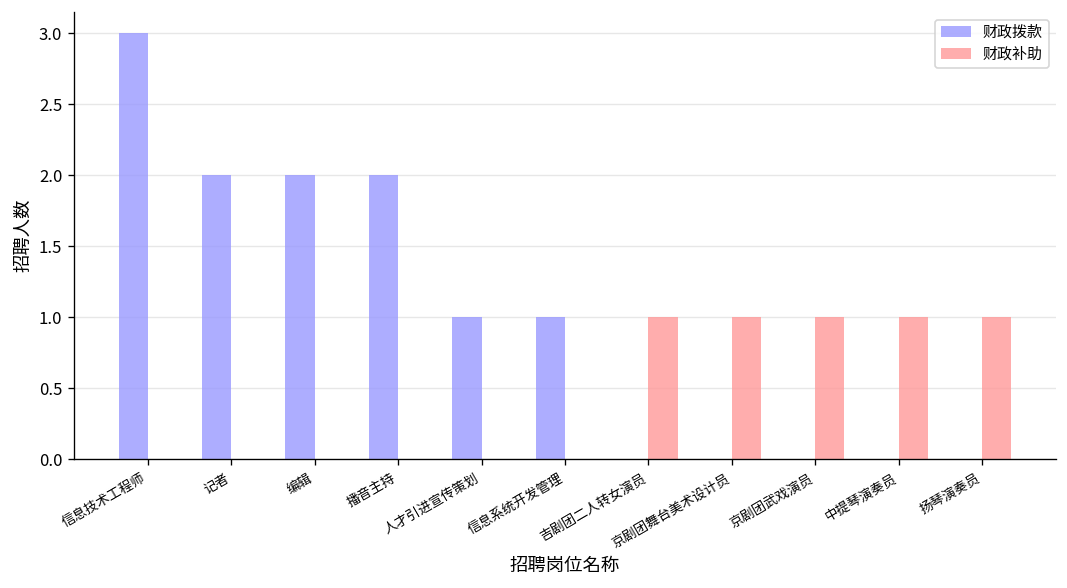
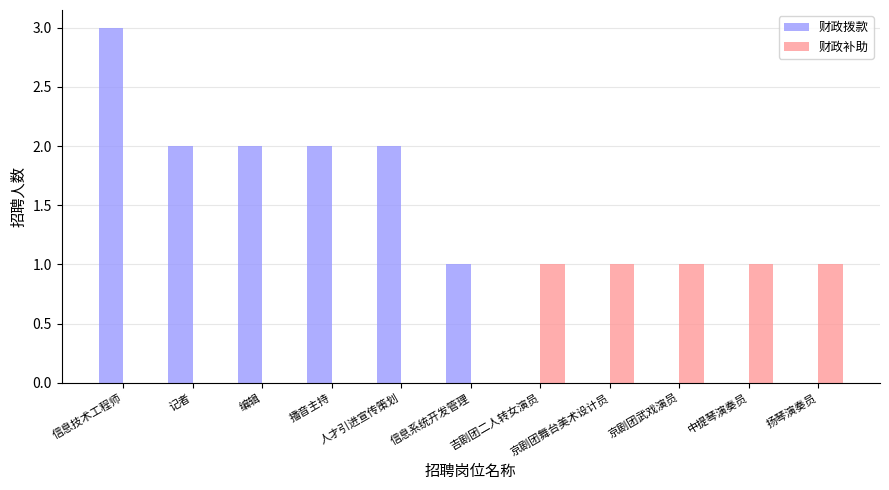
  {
    "财政拨款": {
      "信息技术工程师": 3,
      "记者": 2,
      "编辑": 2,
      "播音主持": 2,
-     "人才引进宣传策划": 1,
+     "人才引进宣传策划": 2,
      "信息系统开发管理": 1,
      "吉剧团二人转女演员": 0,
      "京剧团舞台美术设计员": 0,
      "京剧团武戏演员": 0,
      "中提琴演奏员": 0,
      "扬琴演奏员": 0
    },
    "财政补助": {
      "信息技术工程师": 0,
      "记者": 0,
      "编辑": 0,
      "播音主持": 0,
      "人才引进宣传策划": 0,
      "信息系统开发管理": 0,
      "吉剧团二人转女演员": 1,
      "京剧团舞台美术设计员": 1,
      "京剧团武戏演员": 1,
      "中提琴演奏员": 1,
      "扬琴演奏员": 1
    }
  }
